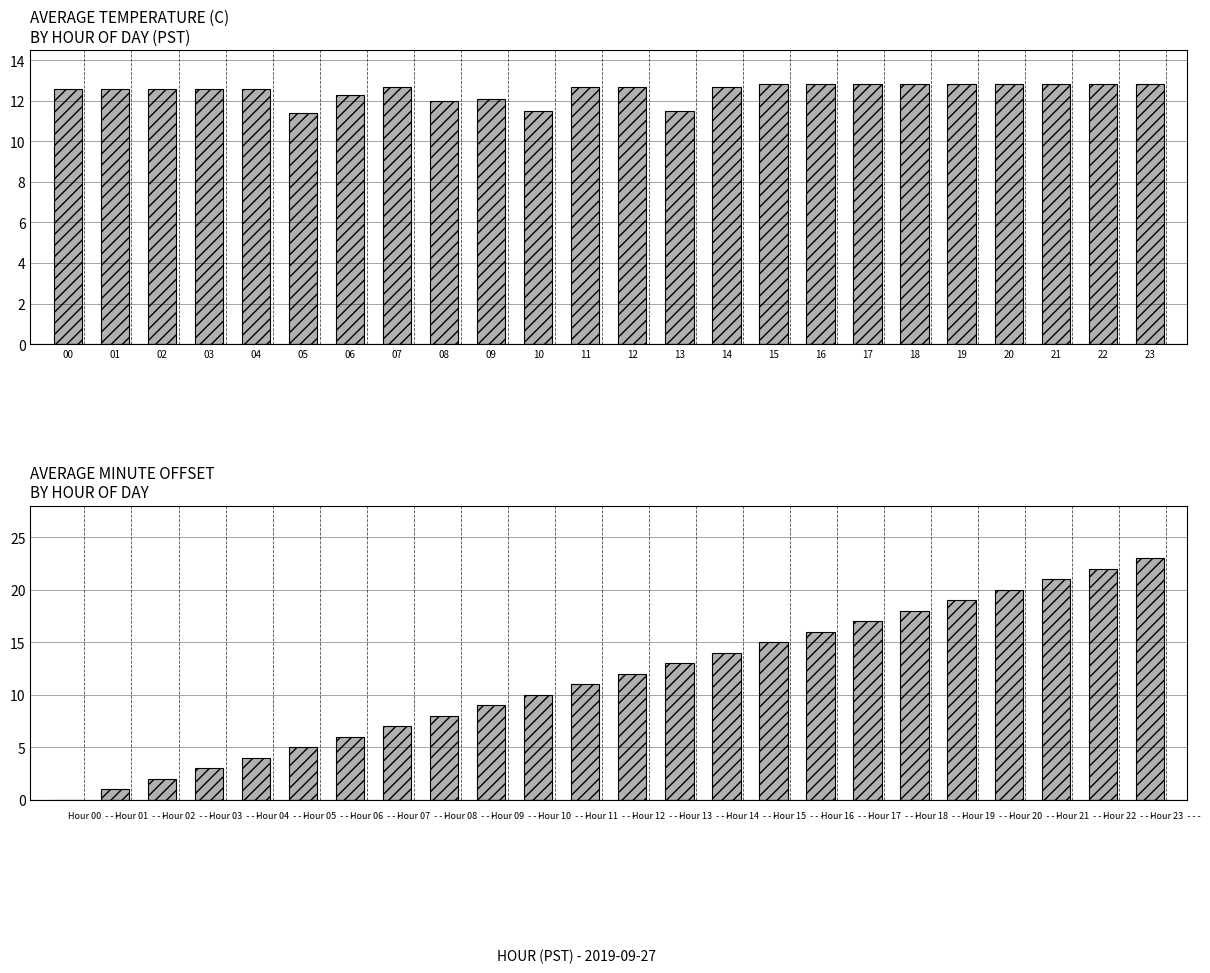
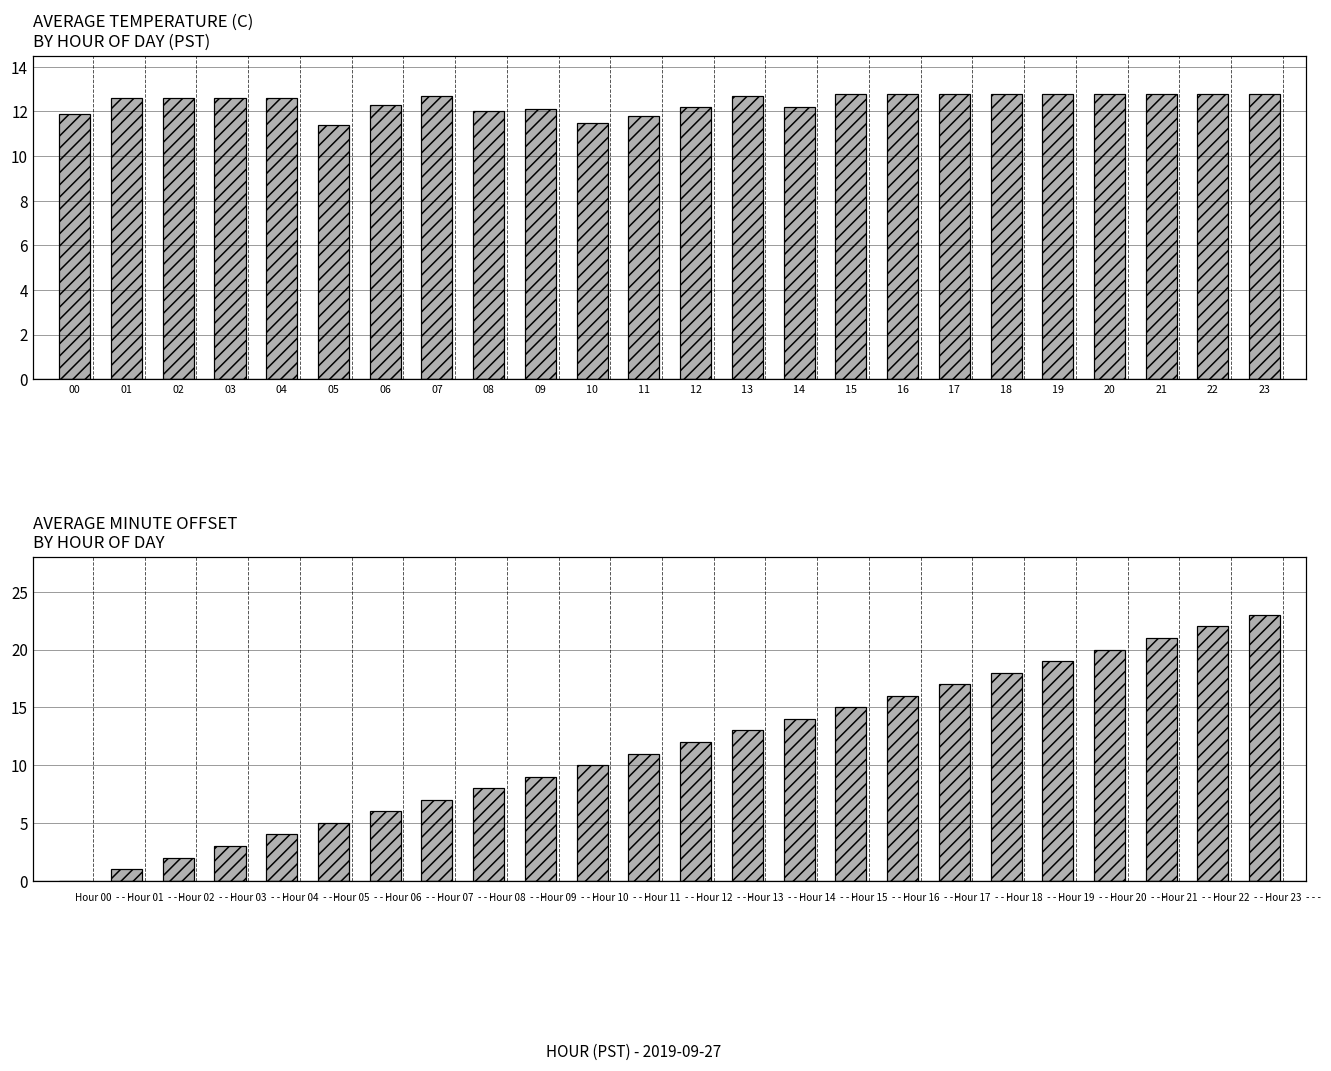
  {
    "AVERAGE TEMPERATURE (C) BY HOUR OF DAY (PST)": {
-     "00": 12.6,
+     "00": 11.9,
      "01": 12.6,
      "02": 12.6,
      "03": 12.6,
      "04": 12.6,
      "05": 11.4,
      "06": 12.3,
      "07": 12.7,
      "08": 12.0,
      "09": 12.1,
      "10": 11.5,
-     "11": 12.7,
-     "12": 12.7,
-     "13": 11.5,
-     "14": 12.7,
+     "11": 11.8,
+     "12": 12.2,
+     "13": 12.7,
+     "14": 12.2,
      "15": 12.8,
      "16": 12.8,
      "17": 12.8,
      "18": 12.8,
      "19": 12.8,
      "20": 12.8,
      "21": 12.8,
      "22": 12.8,
      "23": 12.8
    }
  }
